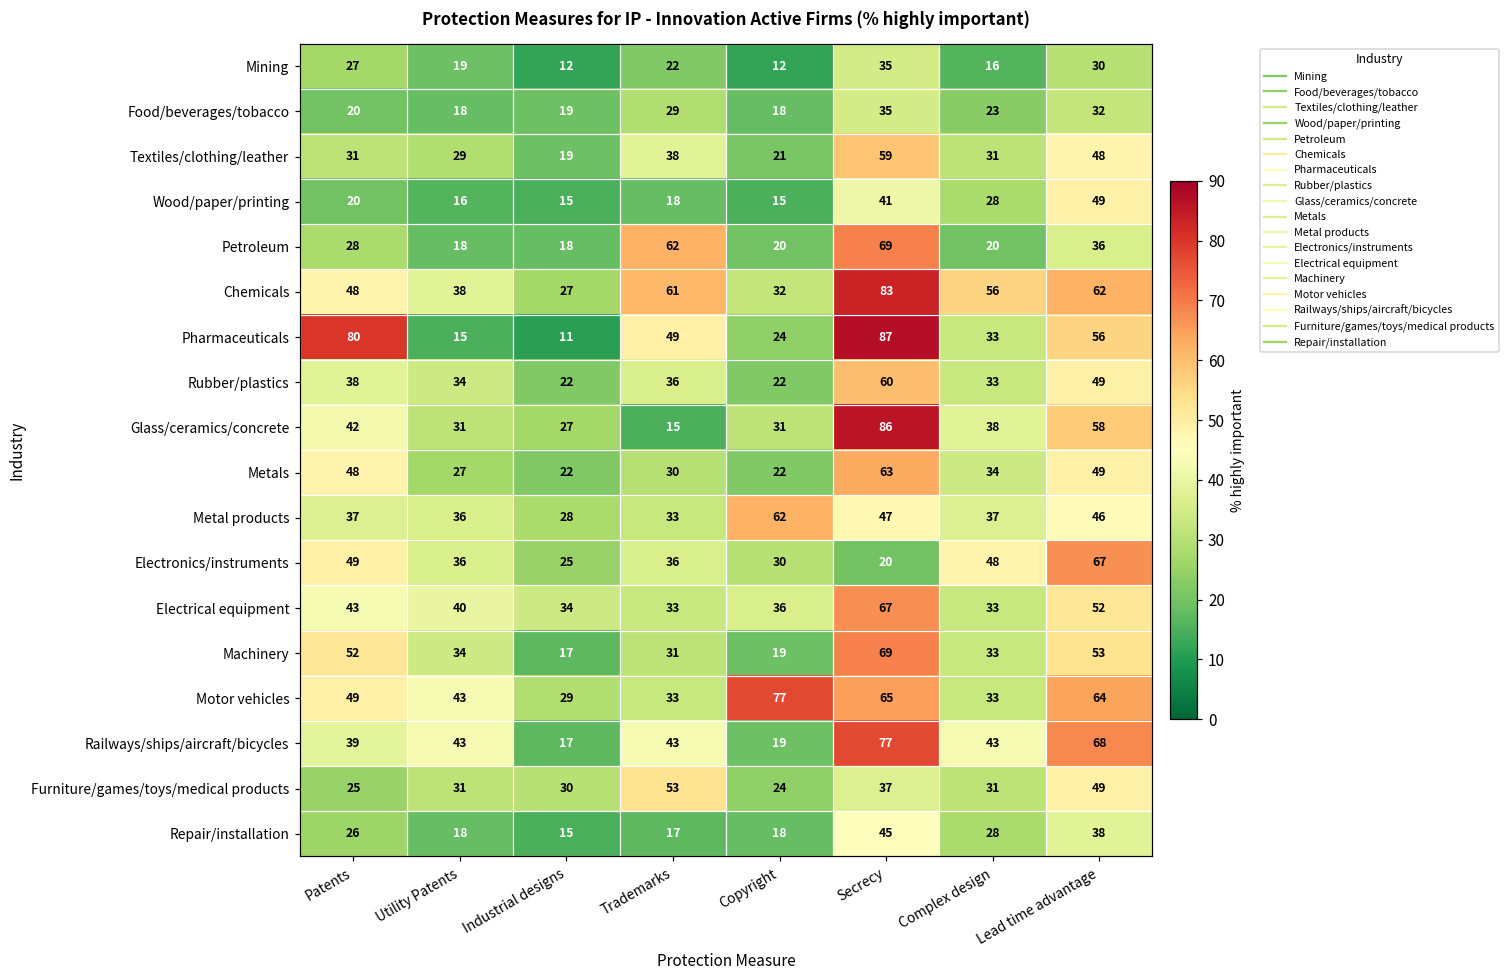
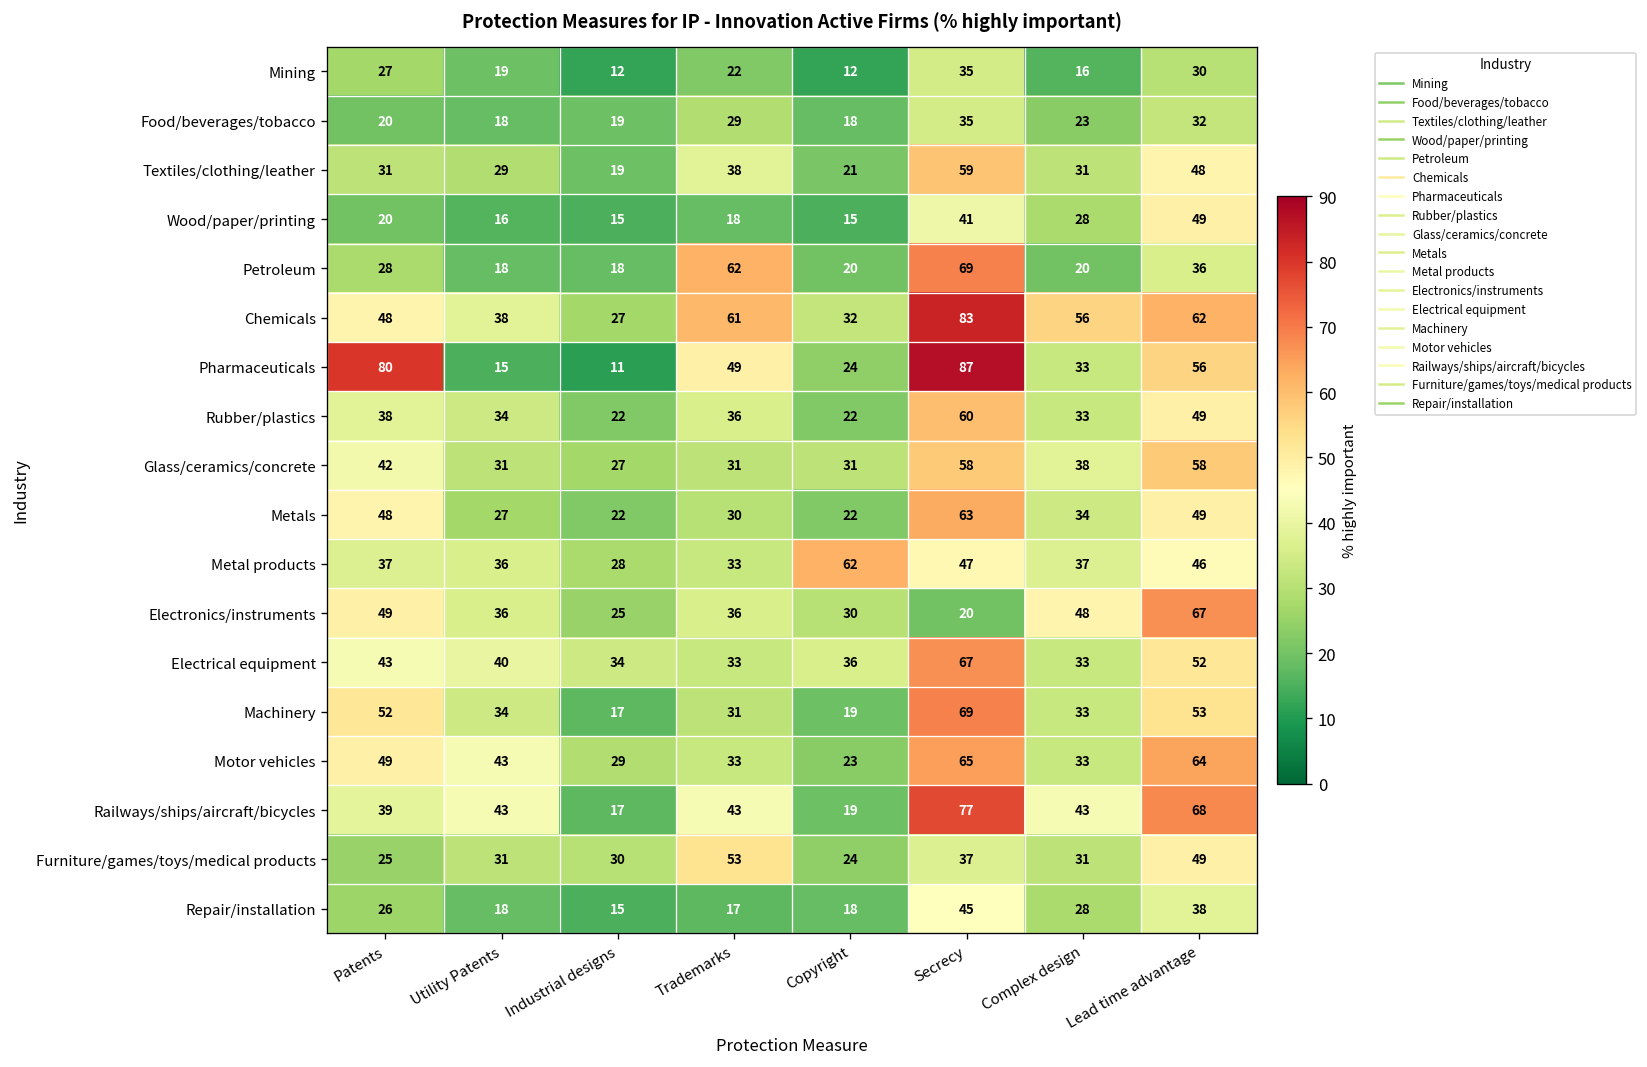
  {
    "Mining": {
      "Patents": 27,
      "Utility Patents": 19,
      "Industrial designs": 12,
      "Trademarks": 22,
      "Copyright": 12,
      "Secrecy": 35,
      "Complex design": 16,
      "Lead time advantage": 30
    },
    "Food/beverages/tobacco": {
      "Patents": 20,
      "Utility Patents": 18,
      "Industrial designs": 19,
      "Trademarks": 29,
      "Copyright": 18,
      "Secrecy": 35,
      "Complex design": 23,
      "Lead time advantage": 32
    },
    "Textiles/clothing/leather": {
      "Patents": 31,
      "Utility Patents": 29,
      "Industrial designs": 19,
      "Trademarks": 38,
      "Copyright": 21,
      "Secrecy": 59,
      "Complex design": 31,
      "Lead time advantage": 48
    },
    "Wood/paper/printing": {
      "Patents": 20,
      "Utility Patents": 16,
      "Industrial designs": 15,
      "Trademarks": 18,
      "Copyright": 15,
      "Secrecy": 41,
      "Complex design": 28,
      "Lead time advantage": 49
    },
    "Petroleum": {
      "Patents": 28,
      "Utility Patents": 18,
      "Industrial designs": 18,
      "Trademarks": 62,
      "Copyright": 20,
      "Secrecy": 69,
      "Complex design": 20,
      "Lead time advantage": 36
    },
    "Chemicals": {
      "Patents": 48,
      "Utility Patents": 38,
      "Industrial designs": 27,
      "Trademarks": 61,
      "Copyright": 32,
      "Secrecy": 83,
      "Complex design": 56,
      "Lead time advantage": 62
    },
    "Pharmaceuticals": {
      "Patents": 80,
      "Utility Patents": 15,
      "Industrial designs": 11,
      "Trademarks": 49,
      "Copyright": 24,
      "Secrecy": 87,
      "Complex design": 33,
      "Lead time advantage": 56
    },
    "Rubber/plastics": {
      "Patents": 38,
      "Utility Patents": 34,
      "Industrial designs": 22,
      "Trademarks": 36,
      "Copyright": 22,
      "Secrecy": 60,
      "Complex design": 33,
      "Lead time advantage": 49
    },
    "Glass/ceramics/concrete": {
      "Patents": 42,
      "Utility Patents": 31,
      "Industrial designs": 27,
-     "Trademarks": 15,
+     "Trademarks": 31,
      "Copyright": 31,
-     "Secrecy": 86,
+     "Secrecy": 58,
      "Complex design": 38,
      "Lead time advantage": 58
    },
    "Metals": {
      "Patents": 48,
      "Utility Patents": 27,
      "Industrial designs": 22,
      "Trademarks": 30,
      "Copyright": 22,
      "Secrecy": 63,
      "Complex design": 34,
      "Lead time advantage": 49
    },
    "Metal products": {
      "Patents": 37,
      "Utility Patents": 36,
      "Industrial designs": 28,
      "Trademarks": 33,
      "Copyright": 62,
      "Secrecy": 47,
      "Complex design": 37,
      "Lead time advantage": 46
    },
    "Electronics/instruments": {
      "Patents": 49,
      "Utility Patents": 36,
      "Industrial designs": 25,
      "Trademarks": 36,
      "Copyright": 30,
      "Secrecy": 20,
      "Complex design": 48,
      "Lead time advantage": 67
    },
    "Electrical equipment": {
      "Patents": 43,
      "Utility Patents": 40,
      "Industrial designs": 34,
      "Trademarks": 33,
      "Copyright": 36,
      "Secrecy": 67,
      "Complex design": 33,
      "Lead time advantage": 52
    },
    "Machinery": {
      "Patents": 52,
      "Utility Patents": 34,
      "Industrial designs": 17,
      "Trademarks": 31,
      "Copyright": 19,
      "Secrecy": 69,
      "Complex design": 33,
      "Lead time advantage": 53
    },
    "Motor vehicles": {
      "Patents": 49,
      "Utility Patents": 43,
      "Industrial designs": 29,
      "Trademarks": 33,
-     "Copyright": 77,
+     "Copyright": 23,
      "Secrecy": 65,
      "Complex design": 33,
      "Lead time advantage": 64
    },
    "Railways/ships/aircraft/bicycles": {
      "Patents": 39,
      "Utility Patents": 43,
      "Industrial designs": 17,
      "Trademarks": 43,
      "Copyright": 19,
      "Secrecy": 77,
      "Complex design": 43,
      "Lead time advantage": 68
    },
    "Furniture/games/toys/medical products": {
      "Patents": 25,
      "Utility Patents": 31,
      "Industrial designs": 30,
      "Trademarks": 53,
      "Copyright": 24,
      "Secrecy": 37,
      "Complex design": 31,
      "Lead time advantage": 49
    },
    "Repair/installation": {
      "Patents": 26,
      "Utility Patents": 18,
      "Industrial designs": 15,
      "Trademarks": 17,
      "Copyright": 18,
      "Secrecy": 45,
      "Complex design": 28,
      "Lead time advantage": 38
    }
  }
